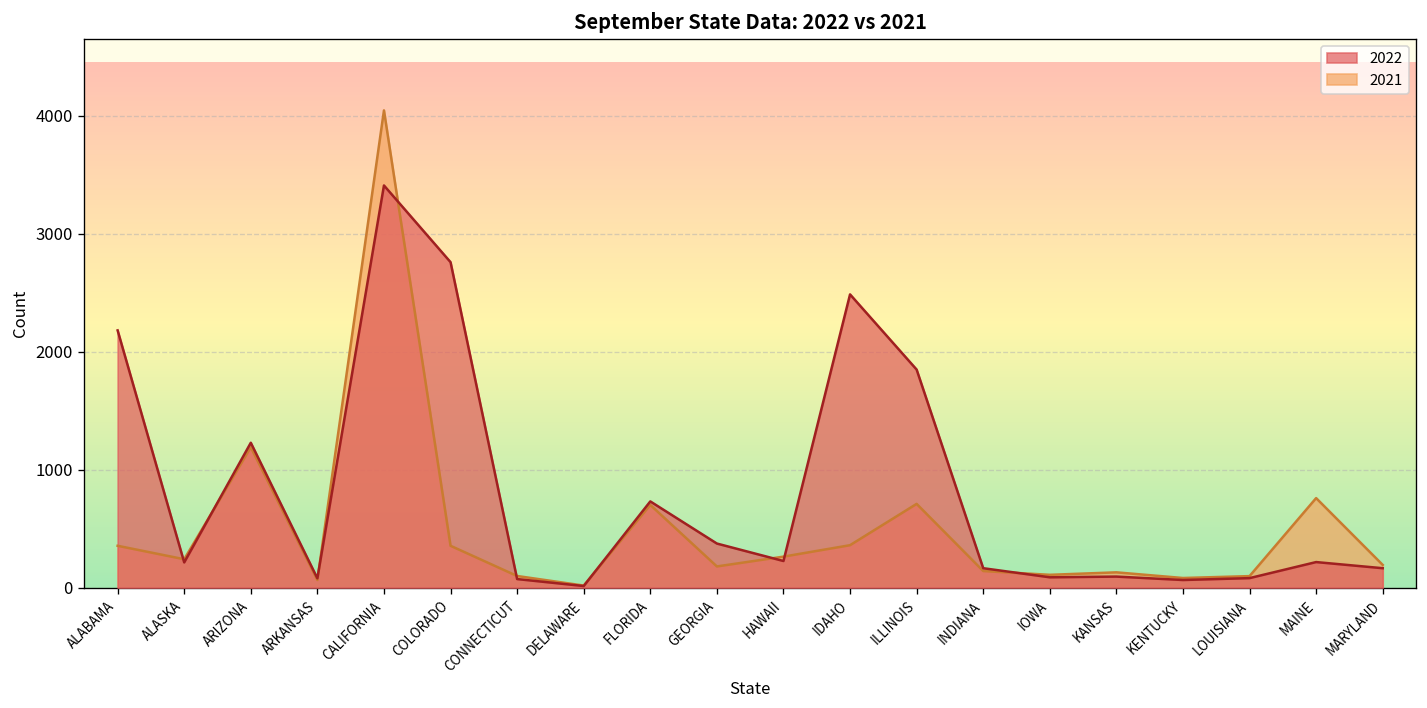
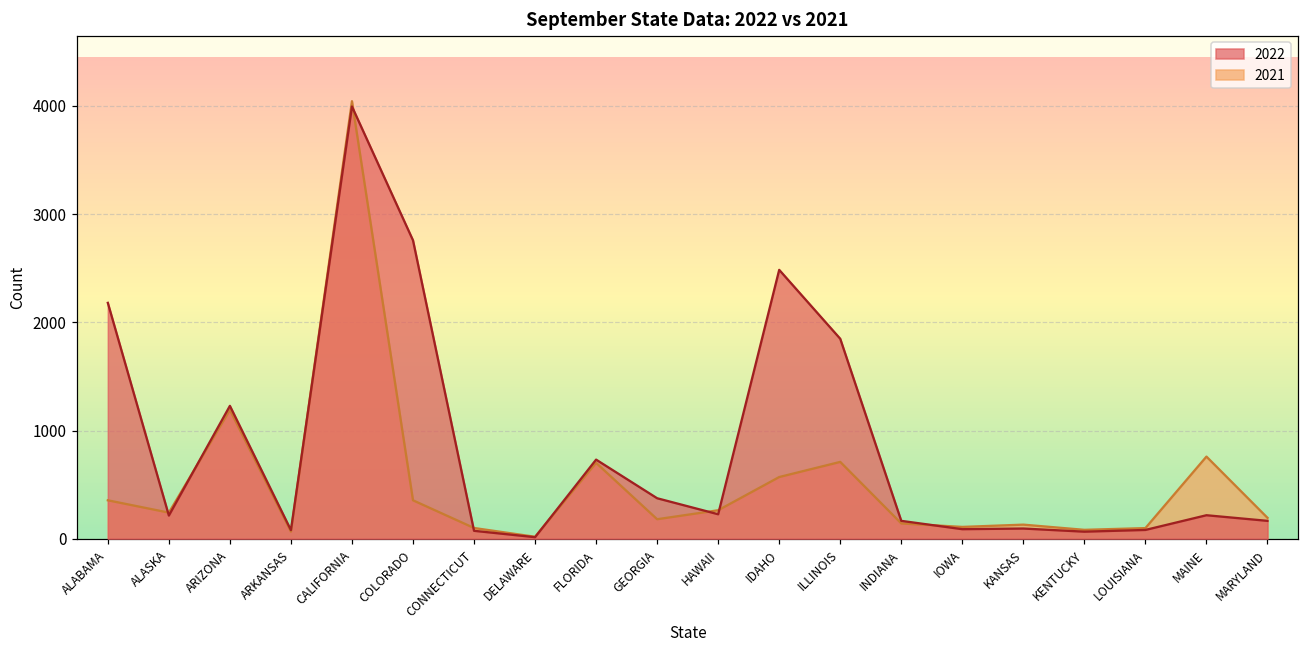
  {
    "2021": {
      "ALABAMA": 400,
      "ALASKA": 200,
      "ARIZONA": 1200,
      "CALIFORNIA": 4000,
      "COLORADO": 400,
      "CONNECTICUT": 100,
      "FLORIDA": 700,
      "GEORGIA": 200,
      "HAWAII": 300,
-     "IDAHO": 400,
+     "IDAHO": 600,
      "ILLINOIS": 700,
      "KANSAS": 100,
      "MAINE": 800,
      "MARYLAND": 200
    },
    "2022": {
      "ALABAMA": 2200,
      "ALASKA": 200,
      "ARIZONA": 1200,
-     "CALIFORNIA": 3400,
+     "CALIFORNIA": 4000,
      "COLORADO": 2800,
      "CONNECTICUT": 100,
      "FLORIDA": 700,
      "GEORGIA": 400,
      "HAWAII": 200,
      "IDAHO": 2500,
      "ILLINOIS": 1800,
      "KANSAS": 100,
      "MAINE": 200,
      "MARYLAND": 200
    }
  }
